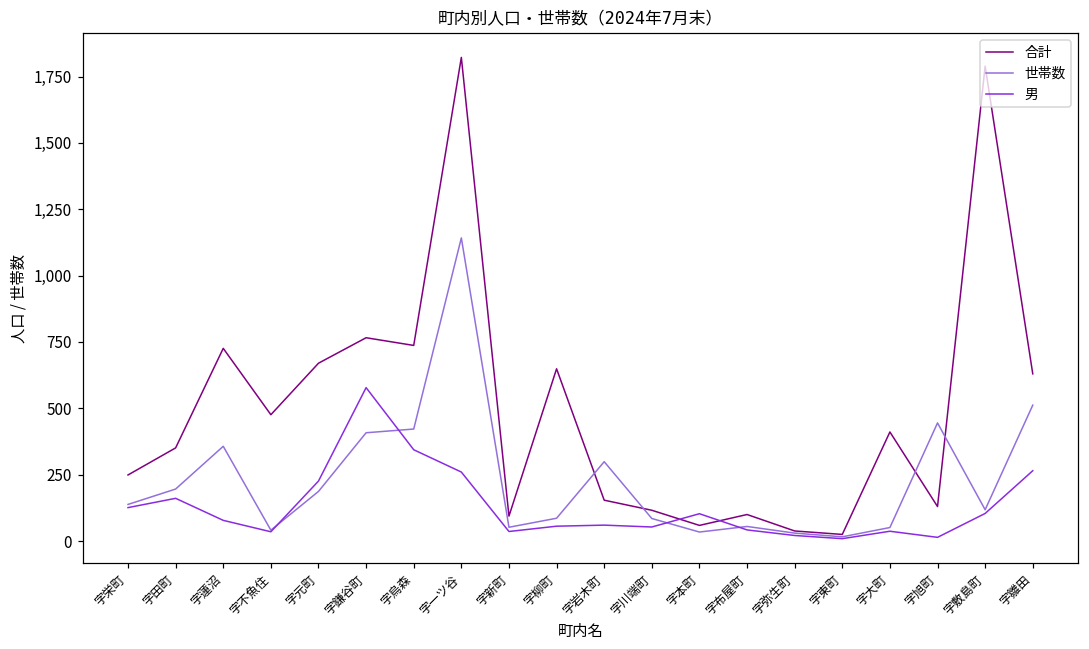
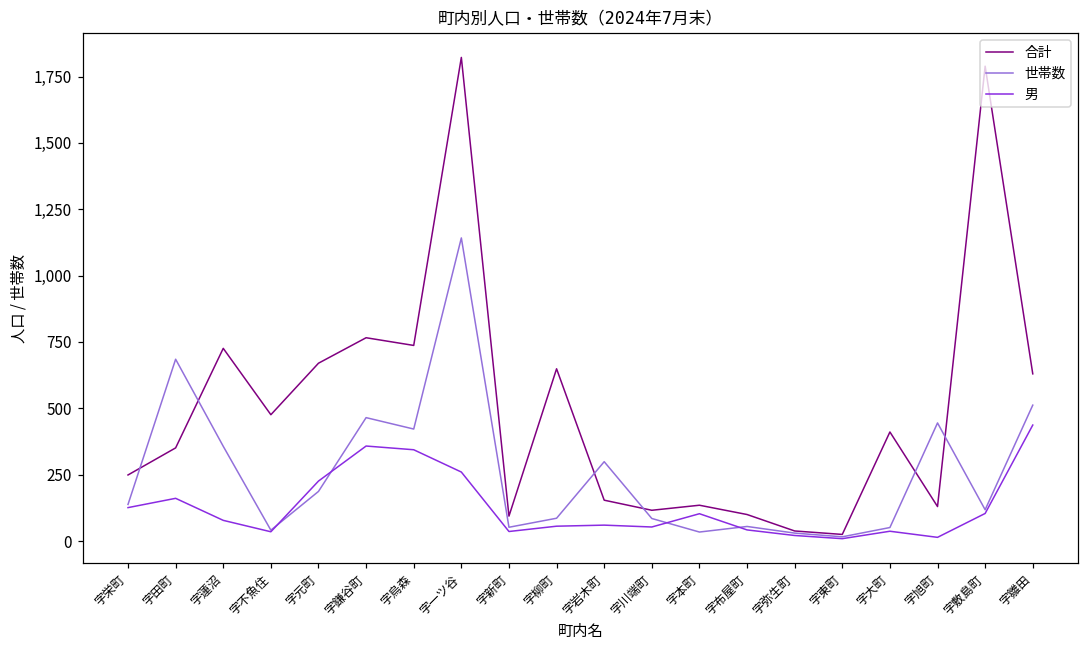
  {
    "合計": {
      "字栄町": "250",
      "字田町": "350",
      "字蓮沼": "730",
      "字不魚住": "480",
      "字元町": "670",
      "字鎌谷町": "770",
      "字烏森": "740",
      "字一ツ谷": "1,820",
      "字新町": "90",
      "字柳町": "650",
      "字岩木町": "150",
      "字川端町": "120",
-     "字本町": "60",
+     "字本町": "140",
      "字布屋町": "100",
      "字大町": "410",
      "字旭町": "130",
      "字雛田": "630"
    },
    "世帯数": {
      "字栄町": "140",
-     "字田町": "200",
+     "字田町": "690",
      "字蓮沼": "360",
      "字元町": "190",
-     "字鎌谷町": "410",
+     "字鎌谷町": "470",
      "字烏森": "420",
      "字一ツ谷": "1,140",
      "字新町": "50",
      "字柳町": "90",
      "字岩木町": "300",
      "字川端町": "90",
      "字本町": "30",
      "字布屋町": "60",
      "字大町": "50",
      "字旭町": "450",
      "字敷島町": "120",
      "字雛田": "510"
    },
    "男": {
      "字栄町": "130",
      "字田町": "160",
      "字蓮沼": "80",
      "字元町": "230",
-     "字鎌谷町": "580",
+     "字鎌谷町": "360",
      "字烏森": "340",
      "字一ツ谷": "260",
      "字新町": "40",
      "字柳町": "60",
      "字岩木町": "60",
      "字川端町": "50",
      "字本町": "100",
      "字布屋町": "40",
      "字大町": "40",
      "字旭町": "10",
      "字敷島町": "100",
-     "字雛田": "270"
+     "字雛田": "440"
    }
  }
